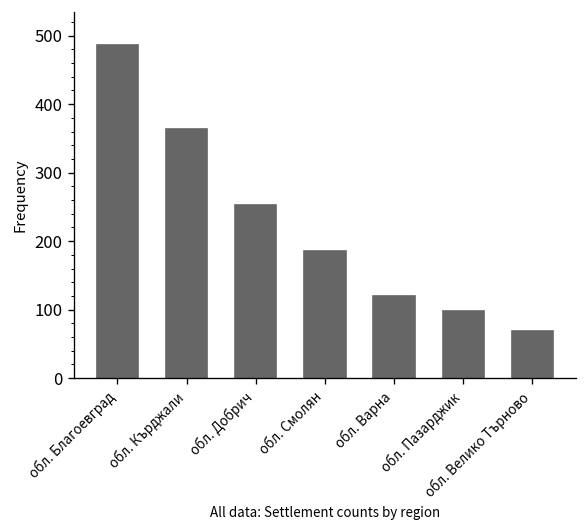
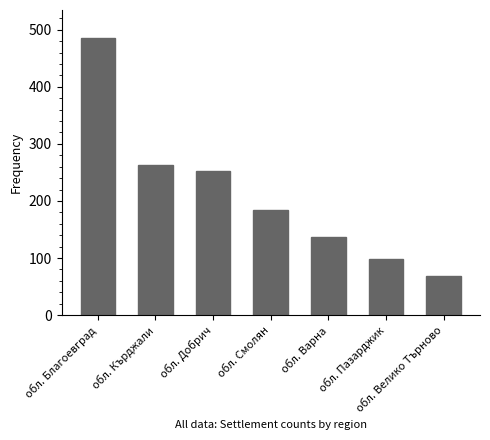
  {
    "обл. Благоевград": 490,
-   "обл. Кърджали": 360,
+   "обл. Кърджали": 260,
    "обл. Добрич": 250,
    "обл. Смолян": 190,
-   "обл. Варна": 120,
+   "обл. Варна": 140,
    "обл. Пазарджик": 100,
    "обл. Велико Търново": 70
  }
